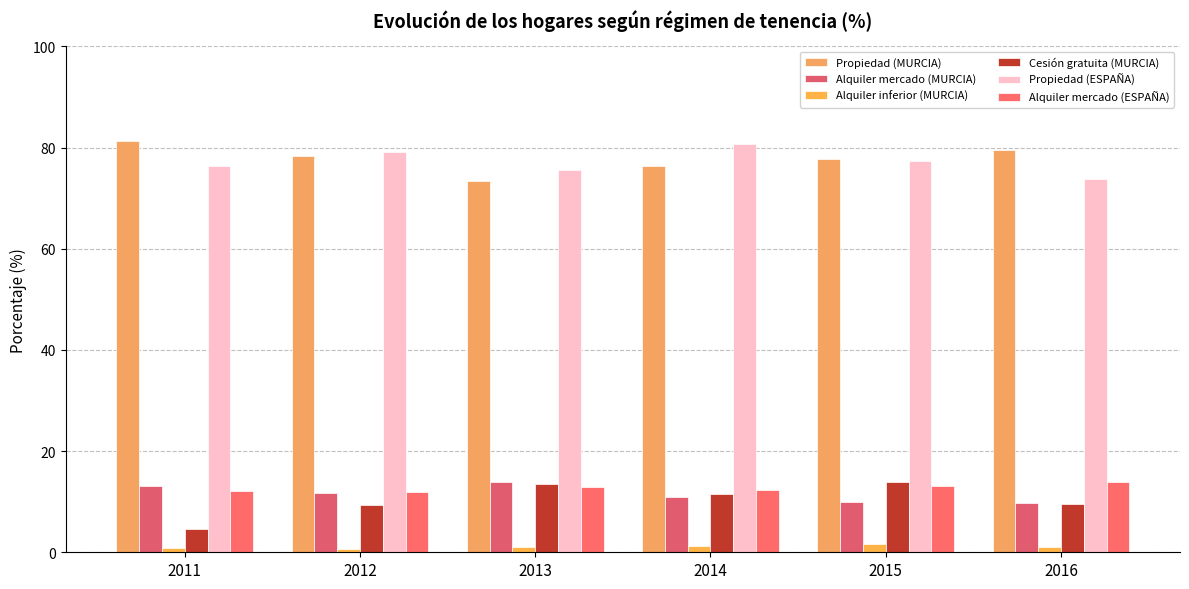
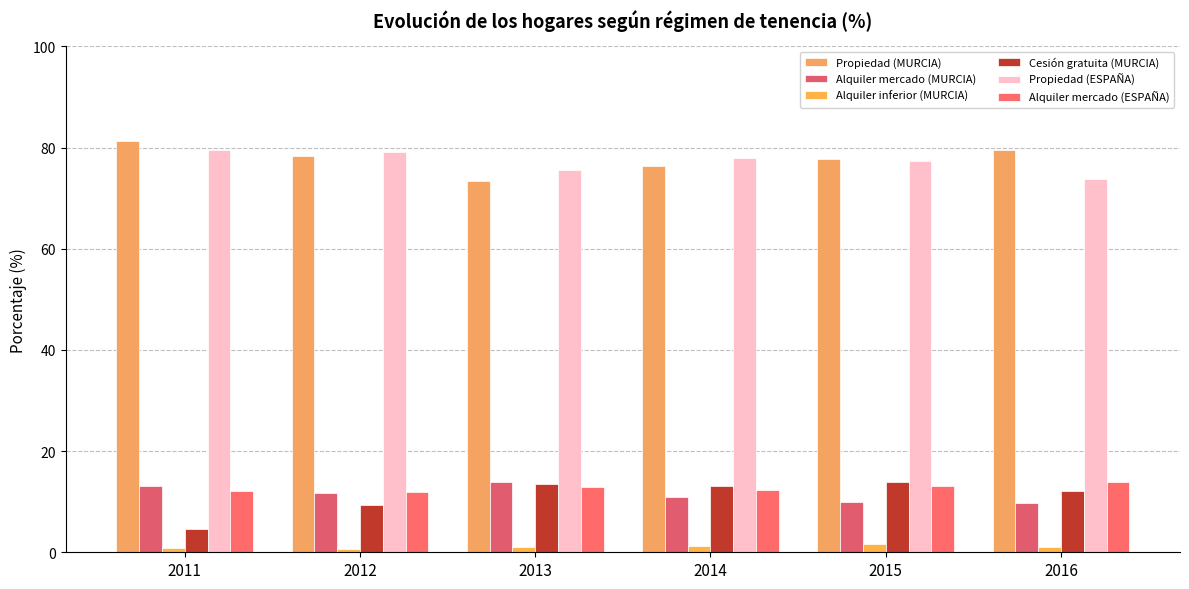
  {
    "Cesión gratuita (MURCIA)": {
      "2011": 5,
      "2012": 9,
      "2013": 14,
-     "2014": 12,
+     "2014": 13,
      "2015": 14,
-     "2016": 10
+     "2016": 12
    },
    "Propiedad (ESPAÑA)": {
-     "2011": 76,
+     "2011": 80,
      "2012": 79,
      "2013": 76,
-     "2014": 81,
+     "2014": 78,
      "2015": 77,
      "2016": 74
    }
  }
